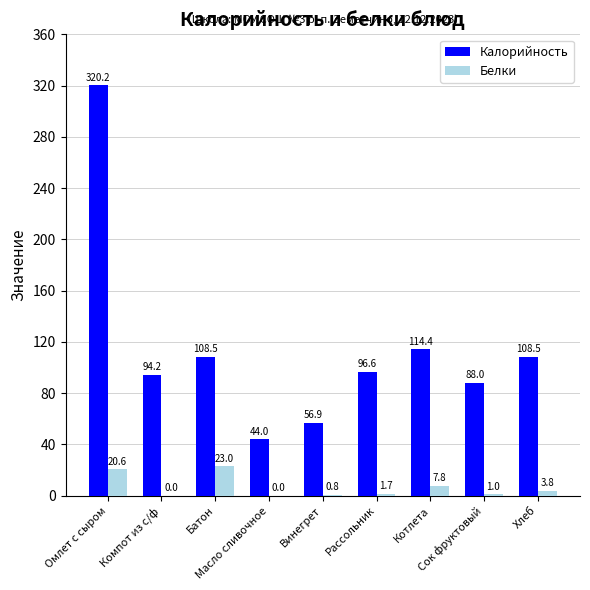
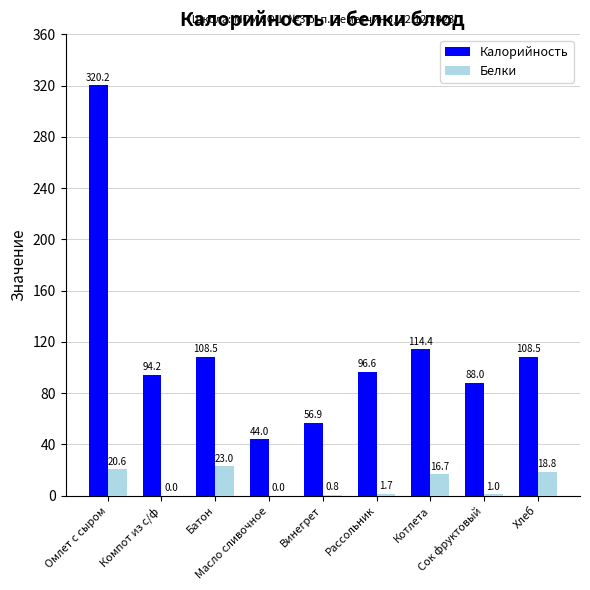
  {
    "Калорийность": {
      "Омлет с сыром": 320.2,
      "Компот из с/ф": 94.2,
      "Батон": 108.5,
      "Масло сливочное": 44.0,
      "Винегрет": 56.9,
      "Рассольник": 96.6,
      "Котлета": 114.4,
      "Сок фруктовый": 88.0,
      "Хлеб": 108.5
    },
    "Белки": {
      "Омлет с сыром": 20.6,
      "Компот из с/ф": 0.0,
      "Батон": 23.0,
      "Масло сливочное": 0.0,
      "Винегрет": 0.8,
      "Рассольник": 1.7,
-     "Котлета": 7.8,
+     "Котлета": 16.7,
      "Сок фруктовый": 1.0,
-     "Хлеб": 3.8
+     "Хлеб": 18.8
    }
  }
